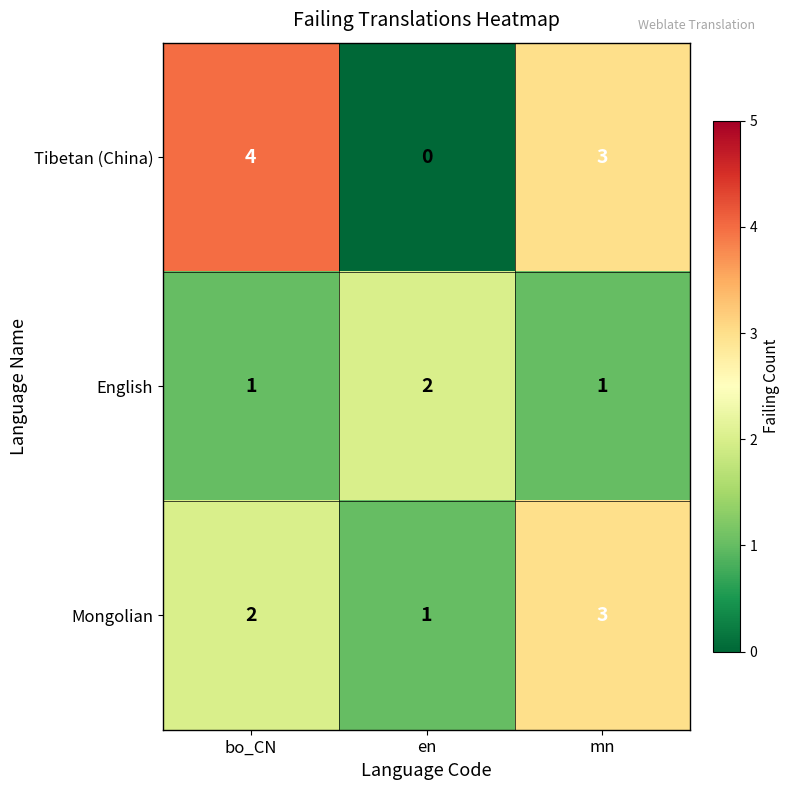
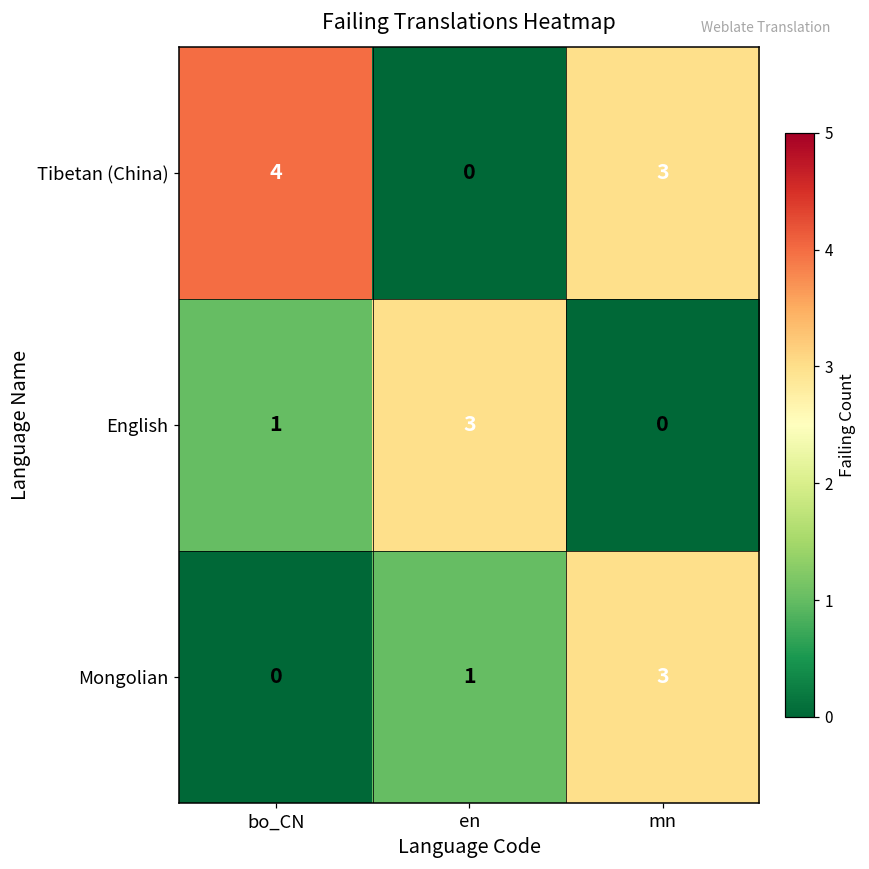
  {
    "Tibetan (China)": {
      "bo_CN": 4,
      "en": 0,
      "mn": 3
    },
    "English": {
      "bo_CN": 1,
-     "en": 2,
-     "mn": 1
+     "en": 3,
+     "mn": 0
    },
    "Mongolian": {
-     "bo_CN": 2,
+     "bo_CN": 0,
      "en": 1,
      "mn": 3
    }
  }
